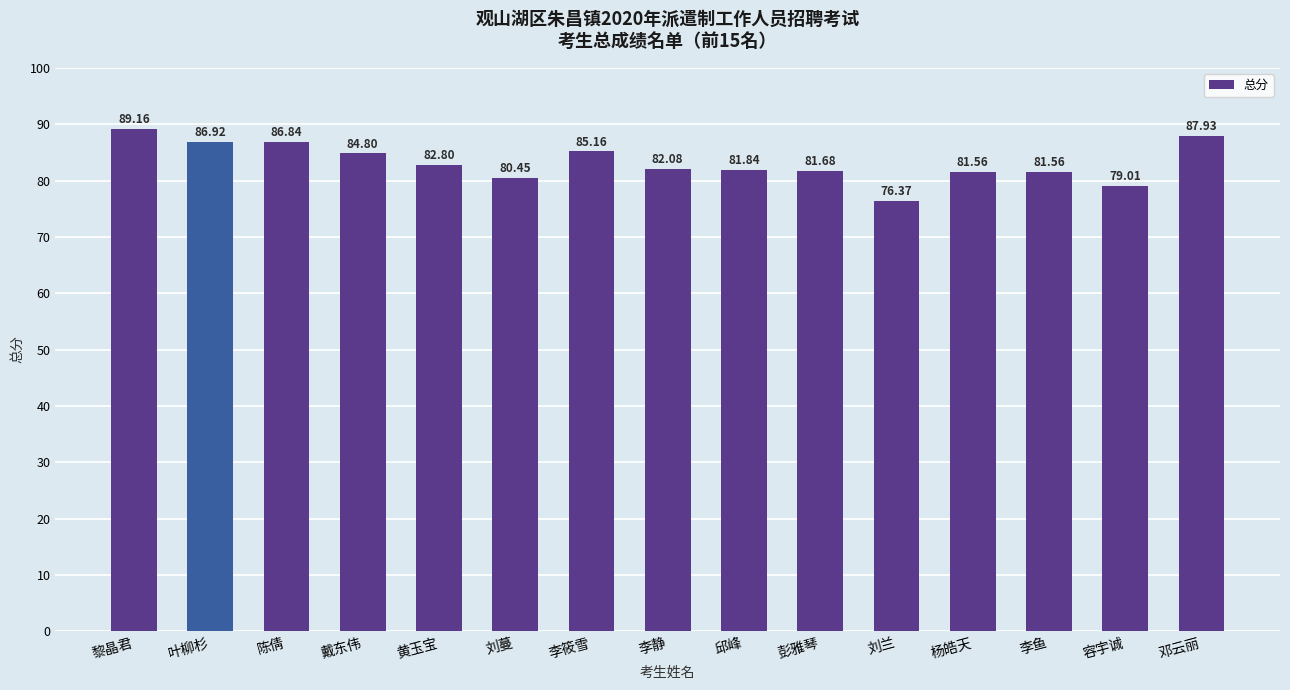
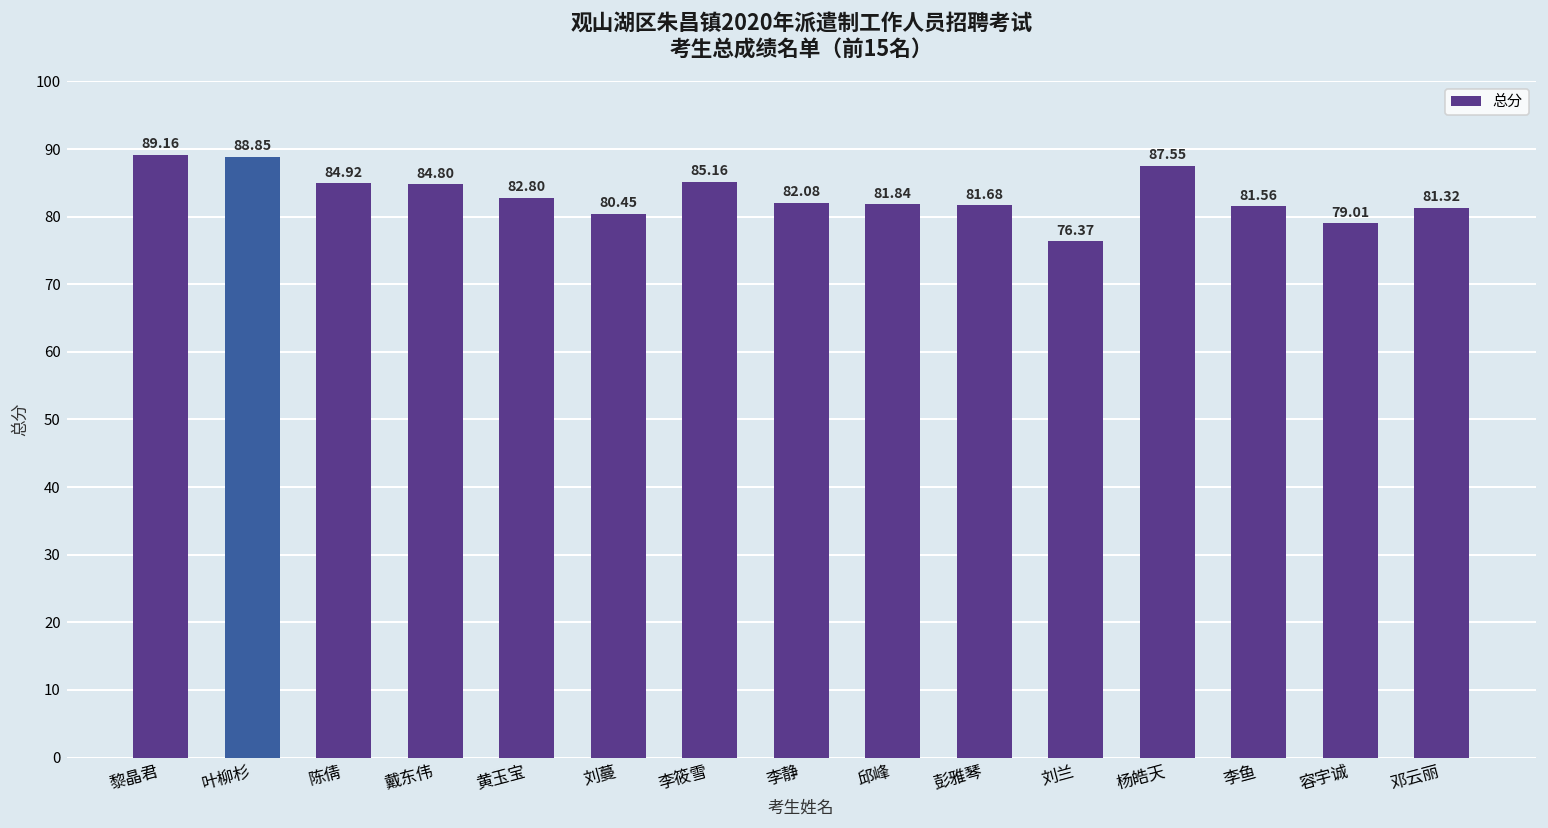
  {
    "黎晶君": 89.16,
-   "叶柳杉": 86.92,
-   "陈倩": 86.84,
+   "叶柳杉": 88.85,
+   "陈倩": 84.92,
    "戴东伟": 84.80,
    "黄玉宝": 82.80,
    "刘蔓": 80.45,
    "李筱雪": 85.16,
    "李静": 82.08,
    "邱峰": 81.84,
    "彭雅琴": 81.68,
    "刘兰": 76.37,
-   "杨皓天": 81.56,
+   "杨皓天": 87.55,
    "李鱼": 81.56,
    "容宇诚": 79.01,
-   "邓云丽": 87.93
+   "邓云丽": 81.32
  }
